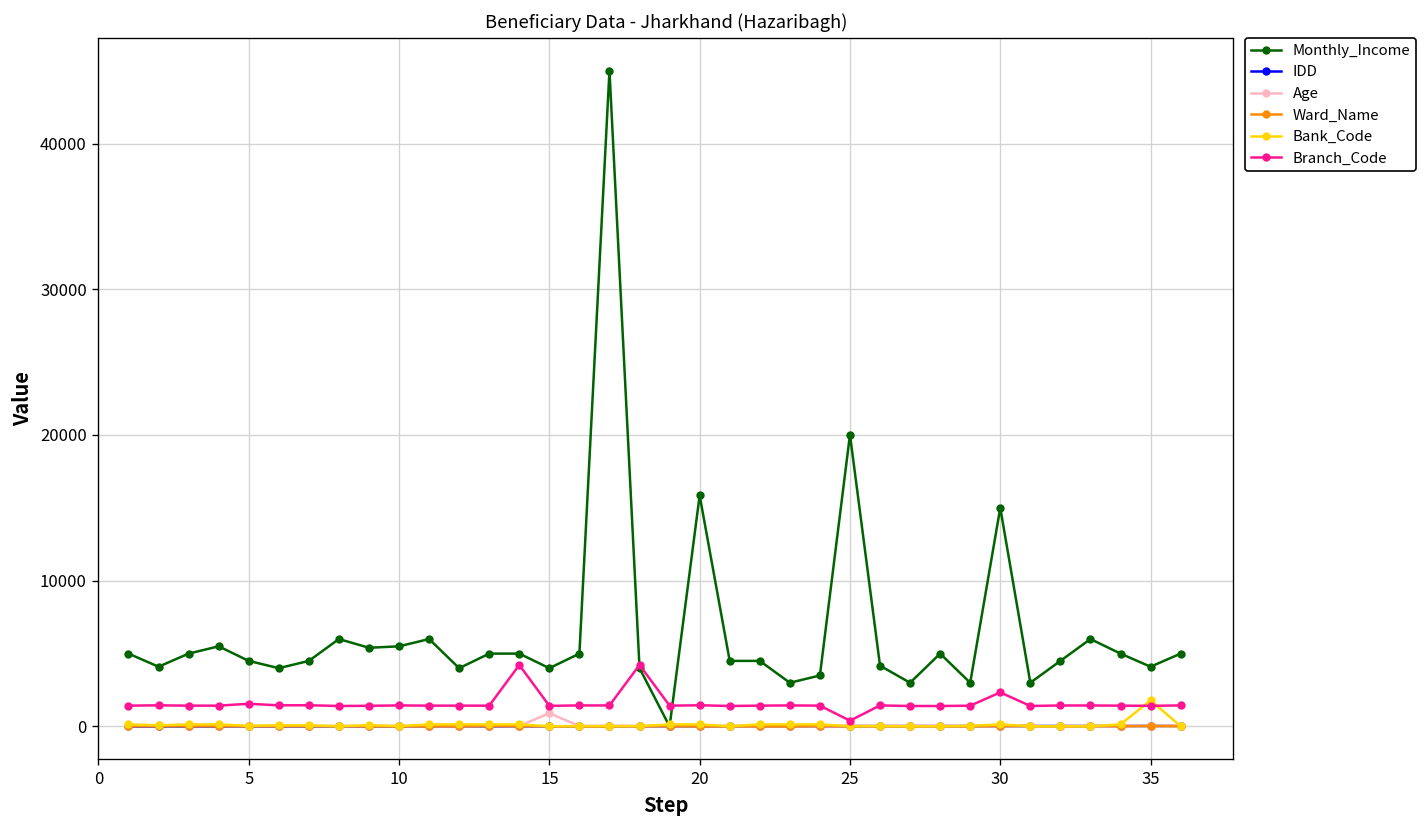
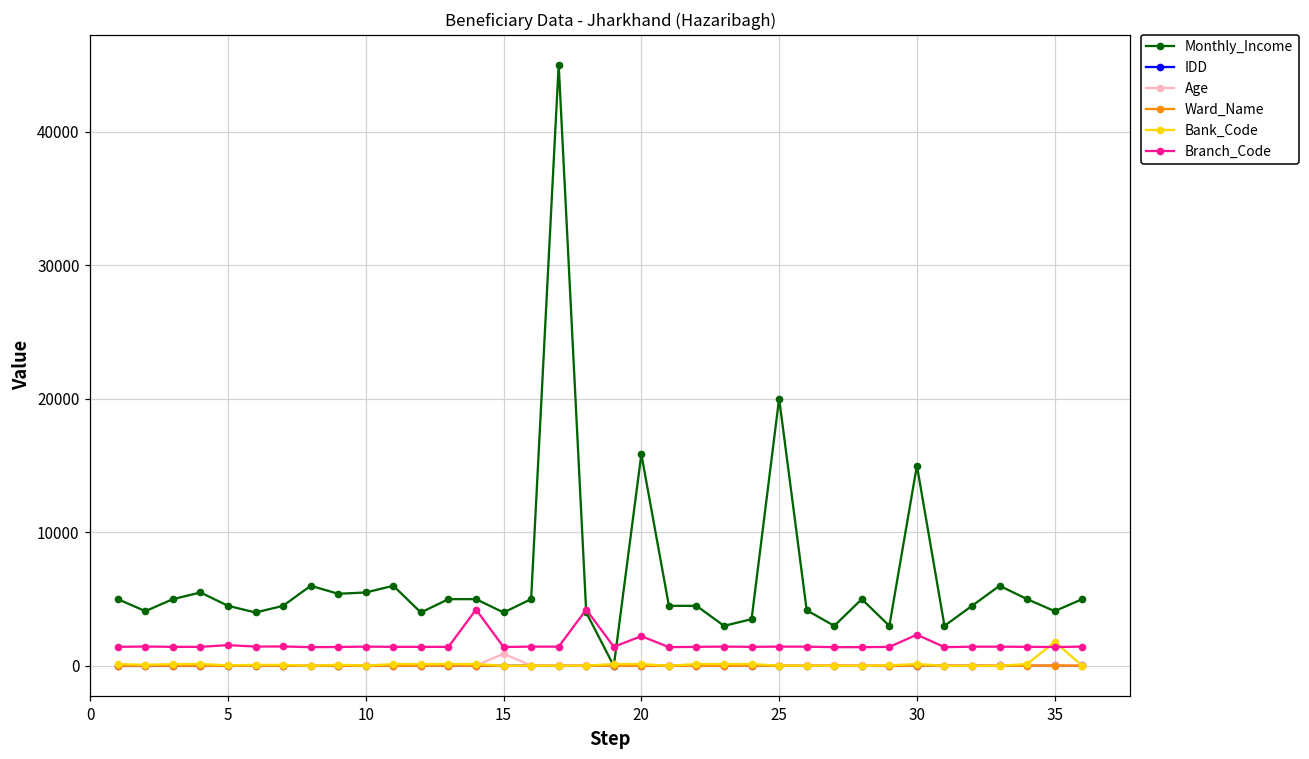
  {
    "Monthly_Income": {
      "5": 4500,
      "10": 5500,
      "15": 4000,
      "20": 15900,
      "25": 20000,
      "30": 15000,
      "35": 4100
    },
    "Age": {
      "15": 900
    },
    "Bank_Code": {
      "35": 1800
    },
    "Branch_Code": {
      "5": 1600,
      "10": 1400,
      "15": 1400,
-     "20": 1500,
-     "25": 400,
+     "20": 2200,
+     "25": 1400,
      "30": 2300,
      "35": 1400
    }
  }
